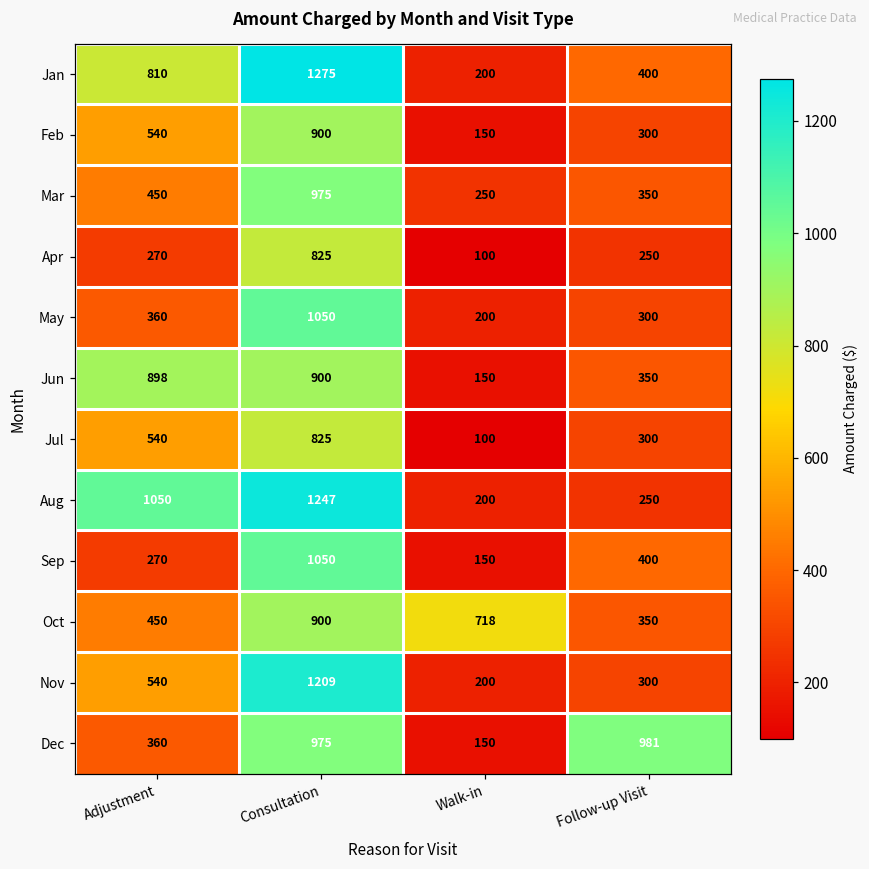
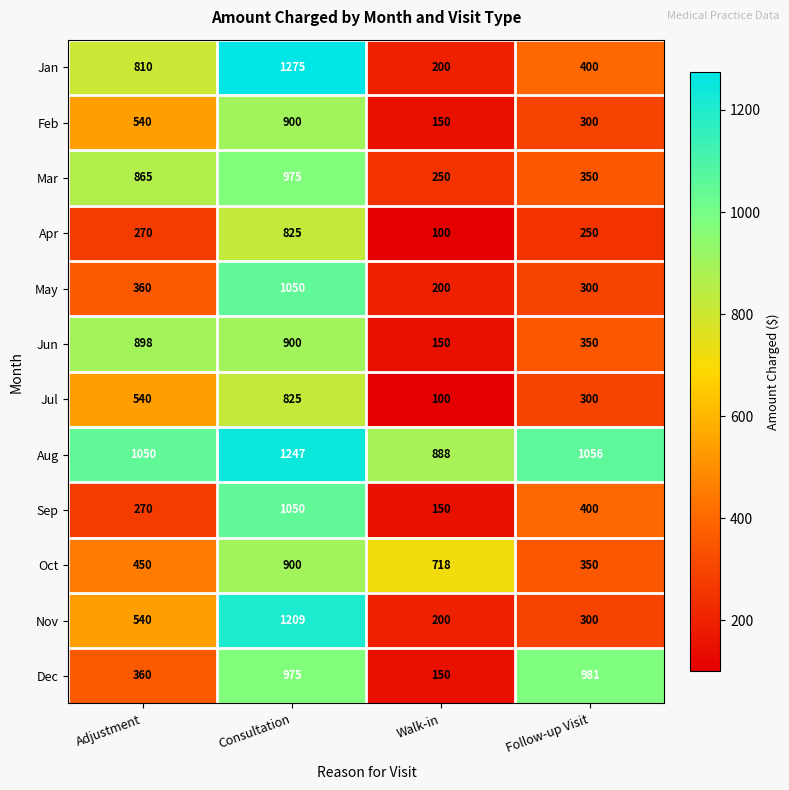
  {
    "Jan": {
      "Adjustment": 810,
      "Consultation": 1275,
      "Walk-in": 200,
      "Follow-up Visit": 400
    },
    "Feb": {
      "Adjustment": 540,
      "Consultation": 900,
      "Walk-in": 150,
      "Follow-up Visit": 300
    },
    "Mar": {
-     "Adjustment": 450,
+     "Adjustment": 865,
      "Consultation": 975,
      "Walk-in": 250,
      "Follow-up Visit": 350
    },
    "Apr": {
      "Adjustment": 270,
      "Consultation": 825,
      "Walk-in": 100,
      "Follow-up Visit": 250
    },
    "May": {
      "Adjustment": 360,
      "Consultation": 1050,
      "Walk-in": 200,
      "Follow-up Visit": 300
    },
    "Jun": {
      "Adjustment": 898,
      "Consultation": 900,
      "Walk-in": 150,
      "Follow-up Visit": 350
    },
    "Jul": {
      "Adjustment": 540,
      "Consultation": 825,
      "Walk-in": 100,
      "Follow-up Visit": 300
    },
    "Aug": {
      "Adjustment": 1050,
      "Consultation": 1247,
-     "Walk-in": 200,
-     "Follow-up Visit": 250
+     "Walk-in": 888,
+     "Follow-up Visit": 1056
    },
    "Sep": {
      "Adjustment": 270,
      "Consultation": 1050,
      "Walk-in": 150,
      "Follow-up Visit": 400
    },
    "Oct": {
      "Adjustment": 450,
      "Consultation": 900,
      "Walk-in": 718,
      "Follow-up Visit": 350
    },
    "Nov": {
      "Adjustment": 540,
      "Consultation": 1209,
      "Walk-in": 200,
      "Follow-up Visit": 300
    },
    "Dec": {
      "Adjustment": 360,
      "Consultation": 975,
      "Walk-in": 150,
      "Follow-up Visit": 981
    }
  }
